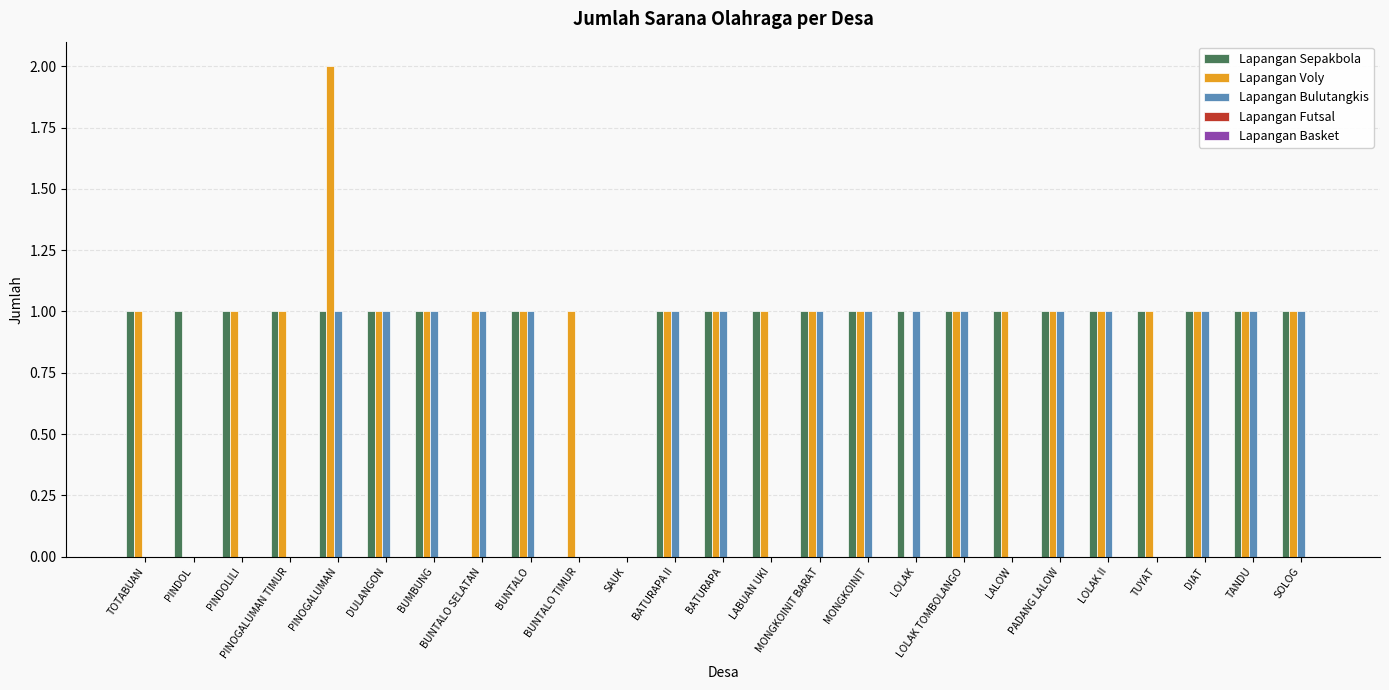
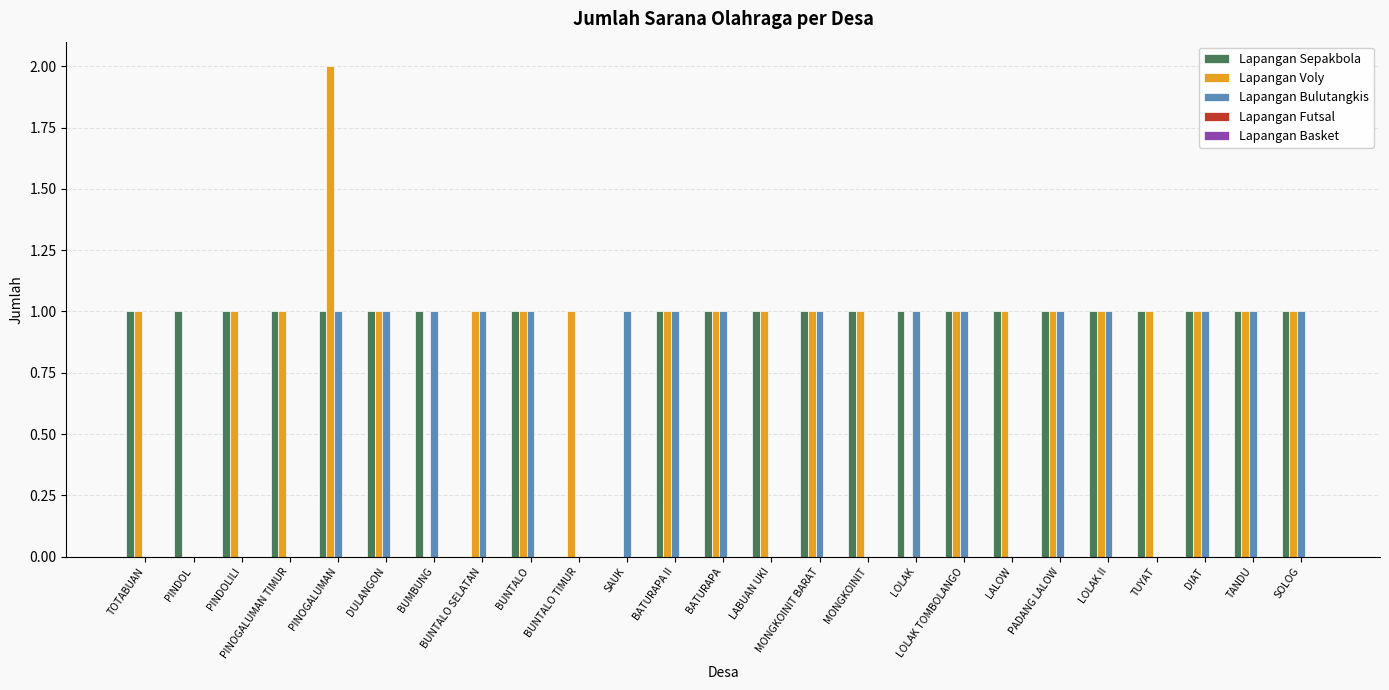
  {
    "Lapangan Sepakbola": {
      "TOTABUAN": 1,
      "PINDOL": 1,
      "PINDOLILI": 1,
      "PINOGALUMAN TIMUR": 1,
      "PINOGALUMAN": 1,
      "DULANGON": 1,
      "BUMBUNG": 1,
      "BUNTALO SELATAN": 0,
      "BUNTALO": 1,
      "BUNTALO TIMUR": 0,
      "SAUK": 0,
      "BATURAPA II": 1,
      "BATURAPA": 1,
      "LABUAN UKI": 1,
      "MONGKOINIT BARAT": 1,
      "MONGKOINIT": 1,
      "LOLAK": 1,
      "LOLAK TOMBOLANGO": 1,
      "LALOW": 1,
      "PADANG LALOW": 1,
      "LOLAK II": 1,
      "TUYAT": 1,
      "DIAT": 1,
      "TANDU": 1,
      "SOLOG": 1
    },
    "Lapangan Voly": {
      "TOTABUAN": 1,
      "PINDOL": 0,
      "PINDOLILI": 1,
      "PINOGALUMAN TIMUR": 1,
      "PINOGALUMAN": 2,
      "DULANGON": 1,
-     "BUMBUNG": 1,
+     "BUMBUNG": 0,
      "BUNTALO SELATAN": 1,
      "BUNTALO": 1,
      "BUNTALO TIMUR": 1,
      "SAUK": 0,
      "BATURAPA II": 1,
      "BATURAPA": 1,
      "LABUAN UKI": 1,
      "MONGKOINIT BARAT": 1,
      "MONGKOINIT": 1,
      "LOLAK": 0,
      "LOLAK TOMBOLANGO": 1,
      "LALOW": 1,
      "PADANG LALOW": 1,
      "LOLAK II": 1,
      "TUYAT": 1,
      "DIAT": 1,
      "TANDU": 1,
      "SOLOG": 1
    },
    "Lapangan Bulutangkis": {
      "TOTABUAN": 0,
      "PINDOL": 0,
      "PINDOLILI": 0,
      "PINOGALUMAN TIMUR": 0,
      "PINOGALUMAN": 1,
      "DULANGON": 1,
      "BUMBUNG": 1,
      "BUNTALO SELATAN": 1,
      "BUNTALO": 1,
      "BUNTALO TIMUR": 0,
-     "SAUK": 0,
+     "SAUK": 1,
      "BATURAPA II": 1,
      "BATURAPA": 1,
      "LABUAN UKI": 0,
      "MONGKOINIT BARAT": 1,
-     "MONGKOINIT": 1,
+     "MONGKOINIT": 0,
      "LOLAK": 1,
      "LOLAK TOMBOLANGO": 1,
      "LALOW": 0,
      "PADANG LALOW": 1,
      "LOLAK II": 1,
      "TUYAT": 0,
      "DIAT": 1,
      "TANDU": 1,
      "SOLOG": 1
    },
    "Lapangan Futsal": {
      "TOTABUAN": 0,
      "PINDOL": 0,
      "PINDOLILI": 0,
      "PINOGALUMAN TIMUR": 0,
      "PINOGALUMAN": 0,
      "DULANGON": 0,
      "BUMBUNG": 0,
      "BUNTALO SELATAN": 0,
      "BUNTALO": 0,
      "BUNTALO TIMUR": 0,
      "SAUK": 0,
      "BATURAPA II": 0,
      "BATURAPA": 0,
      "LABUAN UKI": 0,
      "MONGKOINIT BARAT": 0,
      "MONGKOINIT": 0,
      "LOLAK": 0,
      "LOLAK TOMBOLANGO": 0,
      "LALOW": 0,
      "PADANG LALOW": 0,
      "LOLAK II": 0,
      "TUYAT": 0,
      "DIAT": 0,
      "TANDU": 0,
      "SOLOG": 0
    },
    "Lapangan Basket": {
      "TOTABUAN": 0,
      "PINDOL": 0,
      "PINDOLILI": 0,
      "PINOGALUMAN TIMUR": 0,
      "PINOGALUMAN": 0,
      "DULANGON": 0,
      "BUMBUNG": 0,
      "BUNTALO SELATAN": 0,
      "BUNTALO": 0,
      "BUNTALO TIMUR": 0,
      "SAUK": 0,
      "BATURAPA II": 0,
      "BATURAPA": 0,
      "LABUAN UKI": 0,
      "MONGKOINIT BARAT": 0,
      "MONGKOINIT": 0,
      "LOLAK": 0,
      "LOLAK TOMBOLANGO": 0,
      "LALOW": 0,
      "PADANG LALOW": 0,
      "LOLAK II": 0,
      "TUYAT": 0,
      "DIAT": 0,
      "TANDU": 0,
      "SOLOG": 0
    }
  }
